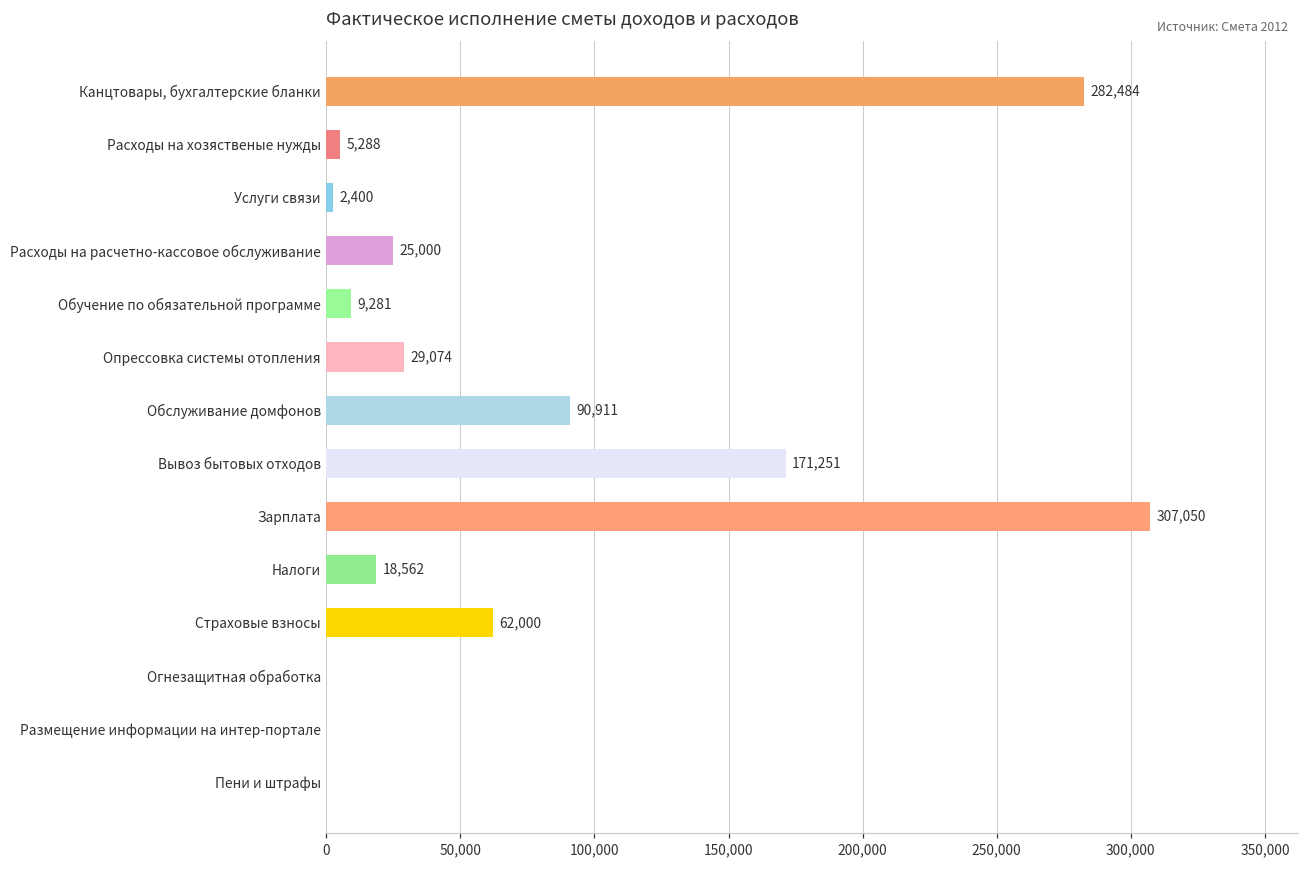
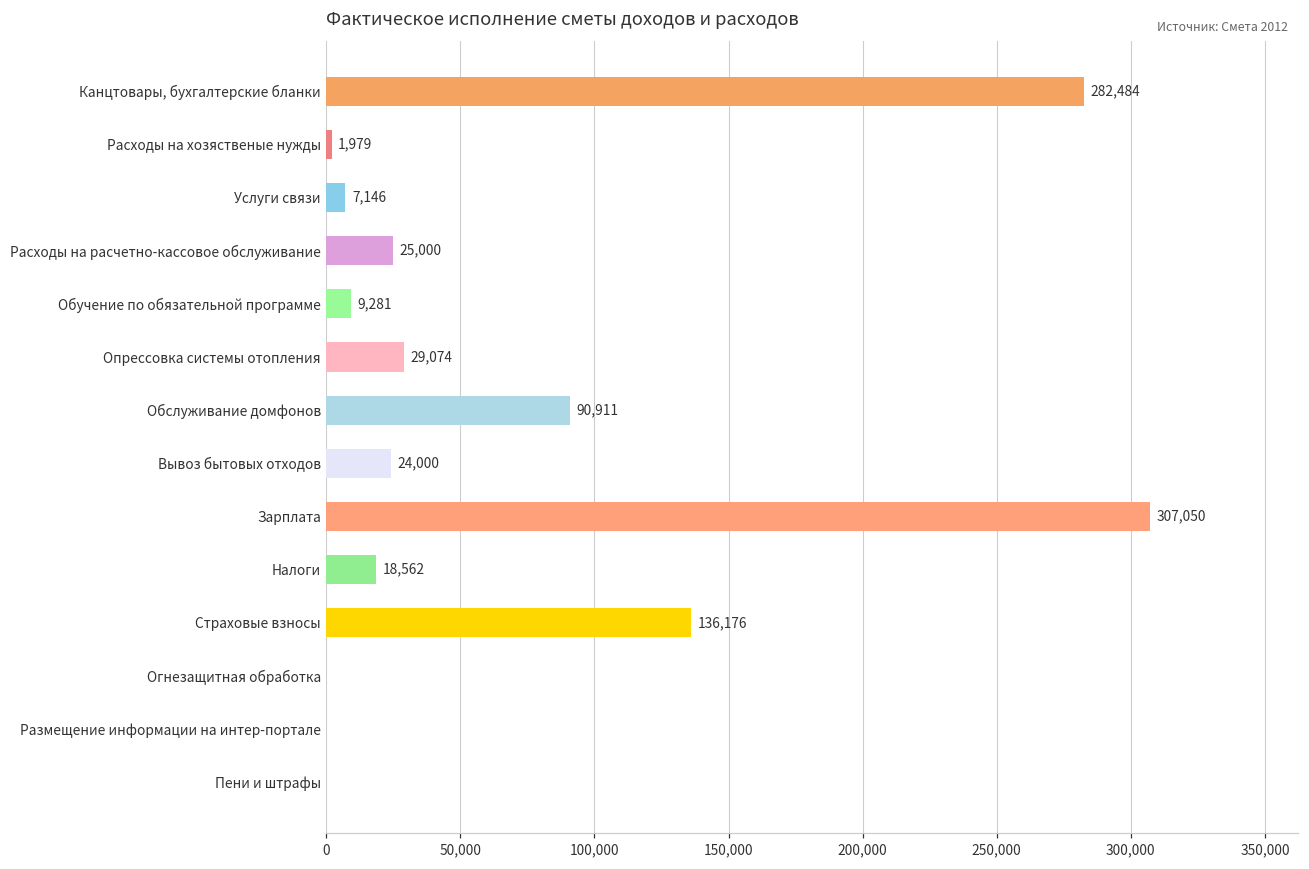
  {
    "Канцтовары, бухгалтерские бланки": "282,484",
-   "Расходы на хозяственые нужды": "5,288",
-   "Услуги связи": "2,400",
+   "Расходы на хозяственые нужды": "1,979",
+   "Услуги связи": "7,146",
    "Расходы на расчетно-кассовое обслуживание": "25,000",
    "Обучение по обязательной программе": "9,281",
    "Опрессовка системы отопления": "29,074",
    "Обслуживание домфонов": "90,911",
-   "Вывоз бытовых отходов": "171,251",
+   "Вывоз бытовых отходов": "24,000",
    "Зарплата": "307,050",
    "Налоги": "18,562",
-   "Страховые взносы": "62,000"
+   "Страховые взносы": "136,176"
  }
